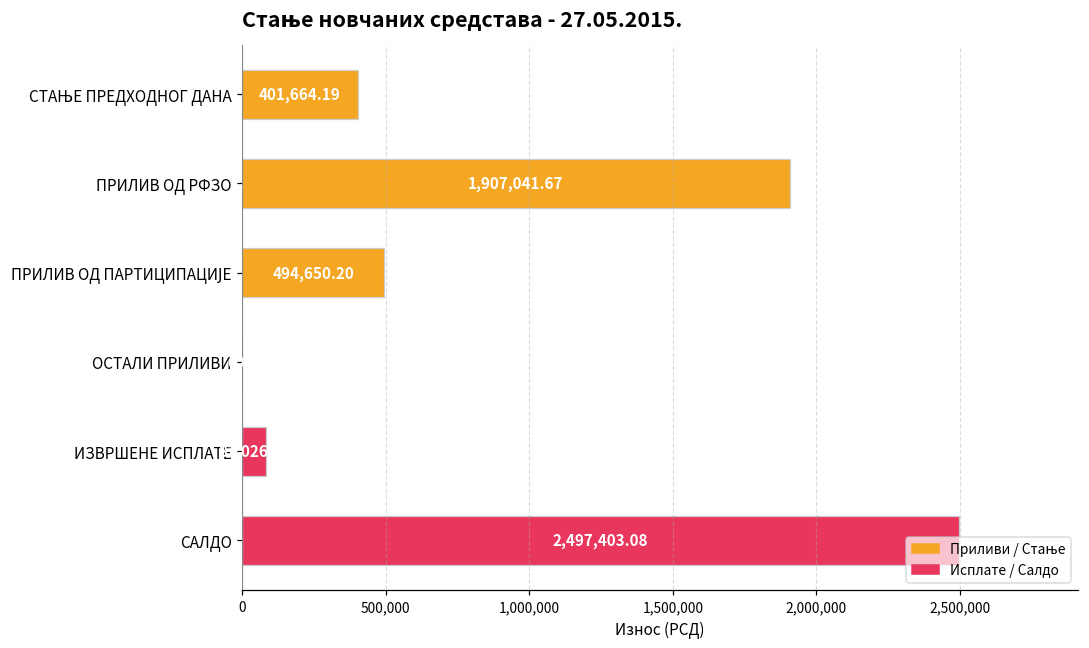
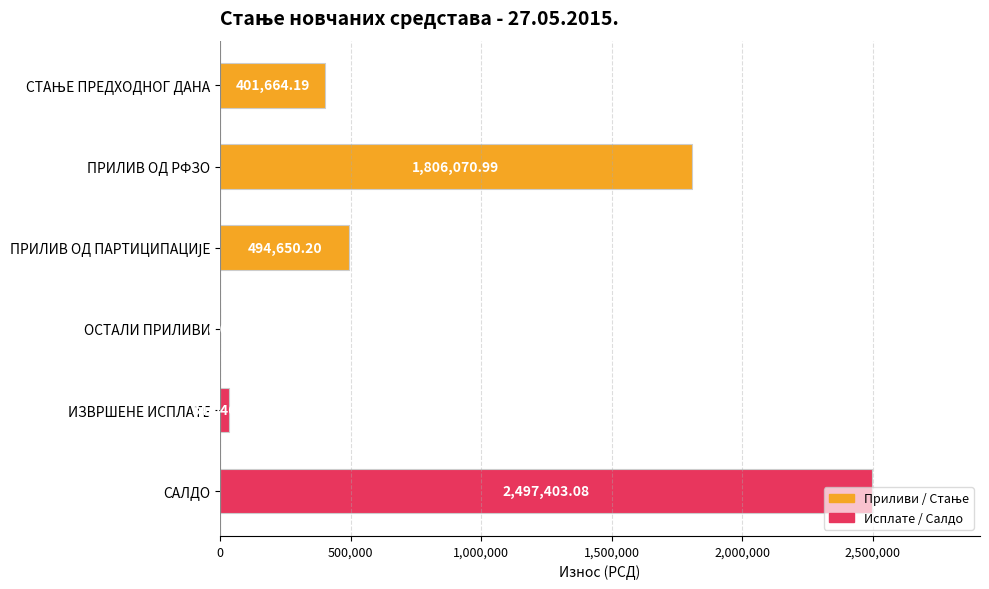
  {
    "СТАЊЕ ПРЕДХОДНОГ ДАНА": "401,664.19",
-   "ПРИЛИВ ОД РФЗО": "1,907,041.67",
+   "ПРИЛИВ ОД РФЗО": "1,806,070.99",
    "ПРИЛИВ ОД ПАРТИЦИПАЦИЈЕ": "494,650.20",
-   "ИЗВРШЕНЕ ИСПЛАТЕ": "80,000"
+   "ИЗВРШЕНЕ ИСПЛАТЕ": "30,000"
  }
